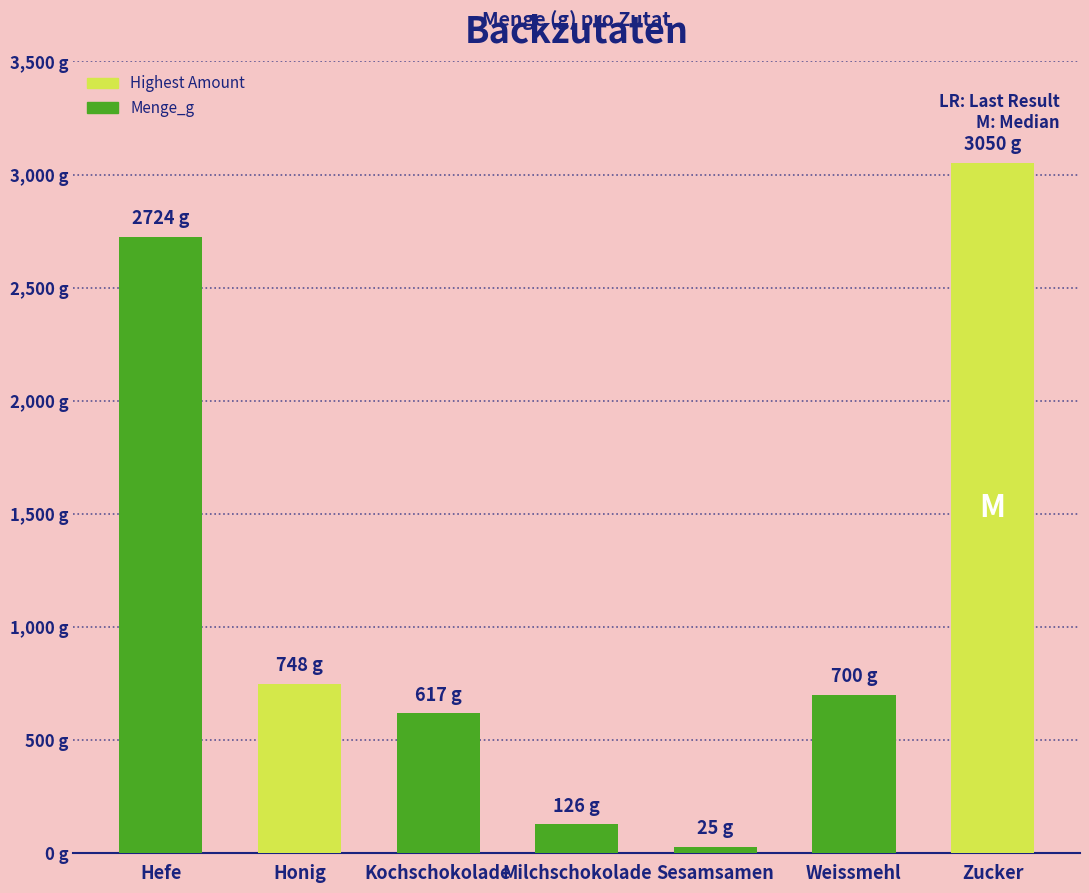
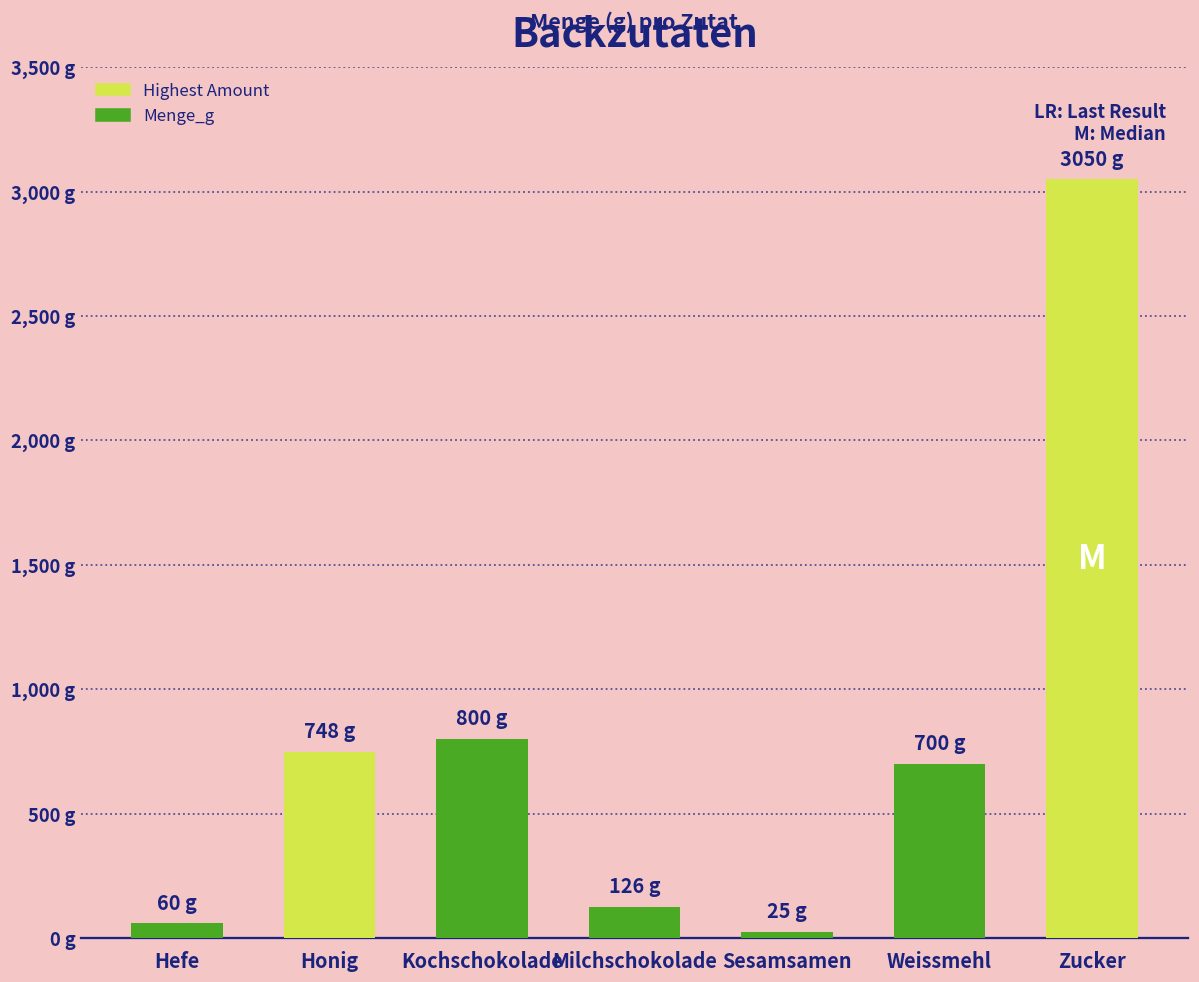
  {
-   "Hefe": 2724,
+   "Hefe": 60,
    "Honig": 748,
-   "Kochschokolade": 617,
+   "Kochschokolade": 800,
    "Milchschokolade": 126,
    "Sesamsamen": 25,
    "Weissmehl": 700,
    "Zucker": 3050
  }
